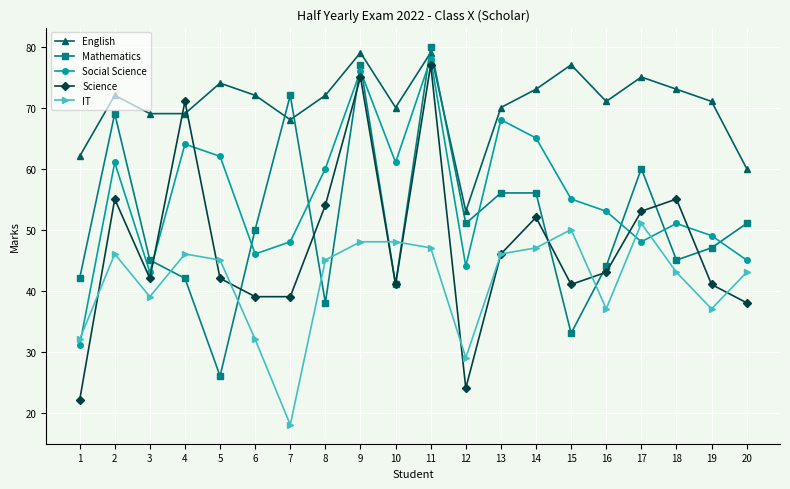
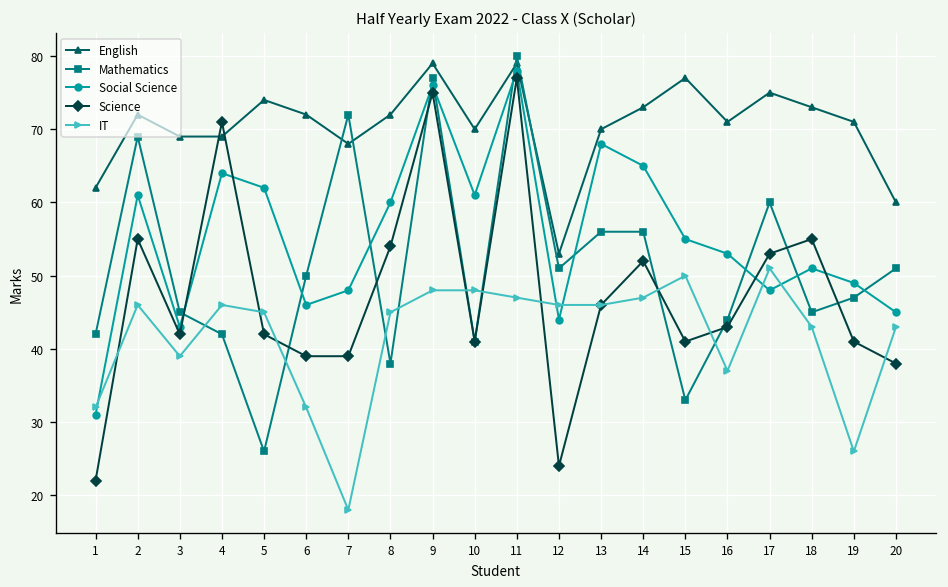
  {
    "IT": {
      "1": 32,
      "2": 46,
      "3": 39,
      "4": 46,
      "5": 45,
      "6": 32,
      "7": 18,
      "8": 45,
      "9": 48,
      "10": 48,
      "11": 47,
-     "12": 29,
+     "12": 46,
      "14": 47,
      "15": 50,
      "16": 37,
      "17": 51,
      "18": 43,
-     "19": 37,
+     "19": 26,
      "20": 43
    }
  }
